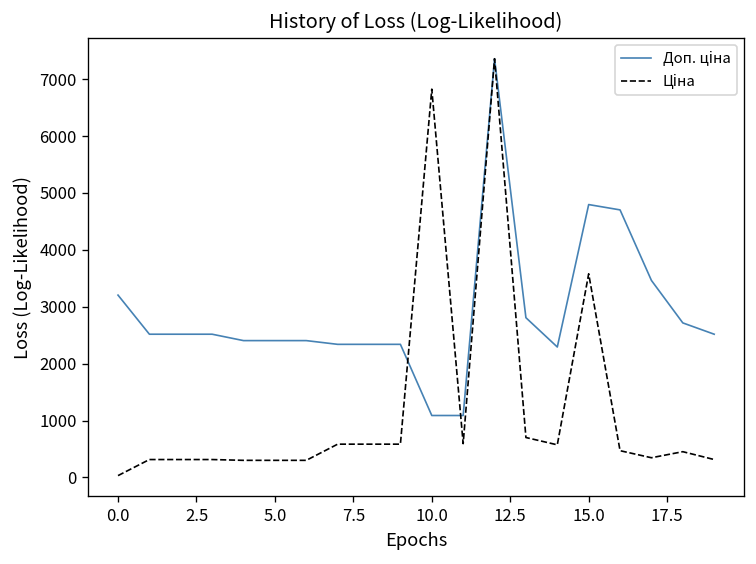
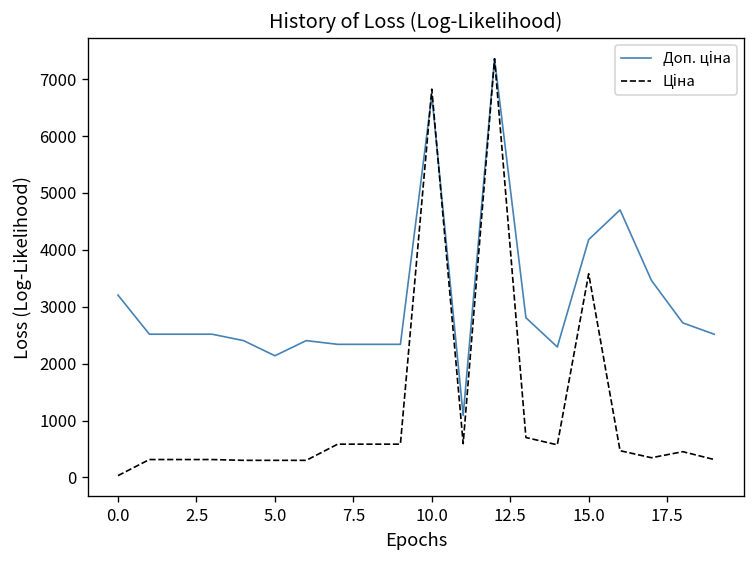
  {
    "Доп. ціна": {
      "0.0": 3200,
-     "5.0": 2400,
-     "10.0": 1100,
-     "15.0": 4800
+     "5.0": 2100,
+     "10.0": 6700,
+     "15.0": 4200
    },
    "Ціна": {
      "0.0": 0,
      "5.0": 300,
      "10.0": 6800,
      "15.0": 3600
    }
  }
